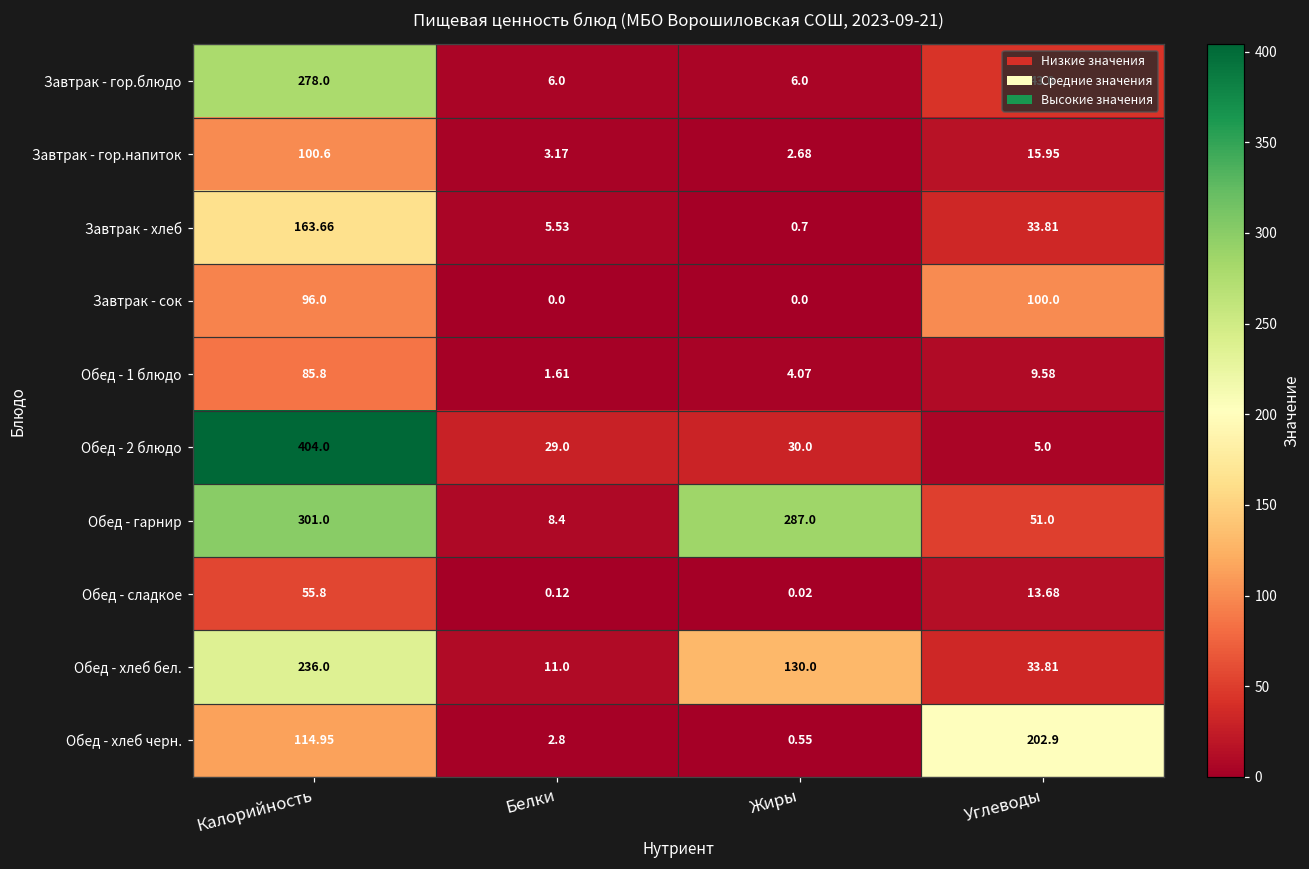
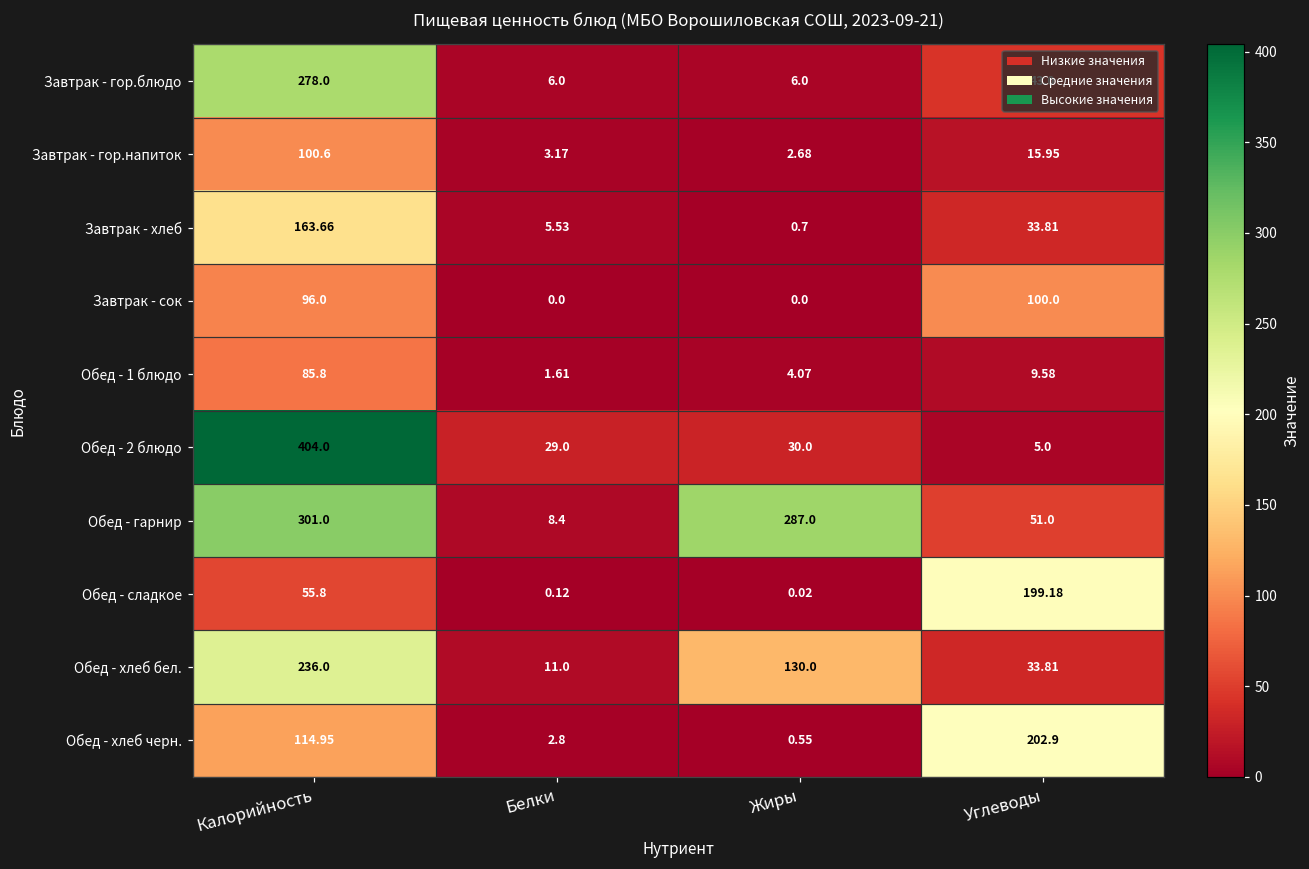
  {
    "Завтрак - гор.блюдо": {
      "Калорийность": 278.0,
      "Белки": 6.0,
      "Жиры": 6.0
    },
    "Завтрак - гор.напиток": {
      "Калорийность": 100.6,
      "Белки": 3.17,
      "Жиры": 2.68,
      "Углеводы": 15.95
    },
    "Завтрак - хлеб": {
      "Калорийность": 163.66,
      "Белки": 5.53,
      "Жиры": 0.7,
      "Углеводы": 33.81
    },
    "Завтрак - сок": {
      "Калорийность": 96.0,
      "Белки": 0.0,
      "Жиры": 0.0,
      "Углеводы": 100.0
    },
    "Обед - 1 блюдо": {
      "Калорийность": 85.8,
      "Белки": 1.61,
      "Жиры": 4.07,
      "Углеводы": 9.58
    },
    "Обед - 2 блюдо": {
      "Калорийность": 404.0,
      "Белки": 29.0,
      "Жиры": 30.0,
      "Углеводы": 5.0
    },
    "Обед - гарнир": {
      "Калорийность": 301.0,
      "Белки": 8.4,
      "Жиры": 287.0,
      "Углеводы": 51.0
    },
    "Обед - сладкое": {
      "Калорийность": 55.8,
      "Белки": 0.12,
      "Жиры": 0.02,
-     "Углеводы": 13.68
+     "Углеводы": 199.18
    },
    "Обед - хлеб бел.": {
      "Калорийность": 236.0,
      "Белки": 11.0,
      "Жиры": 130.0,
      "Углеводы": 33.81
    },
    "Обед - хлеб черн.": {
      "Калорийность": 114.95,
      "Белки": 2.8,
      "Жиры": 0.55,
      "Углеводы": 202.9
    }
  }
